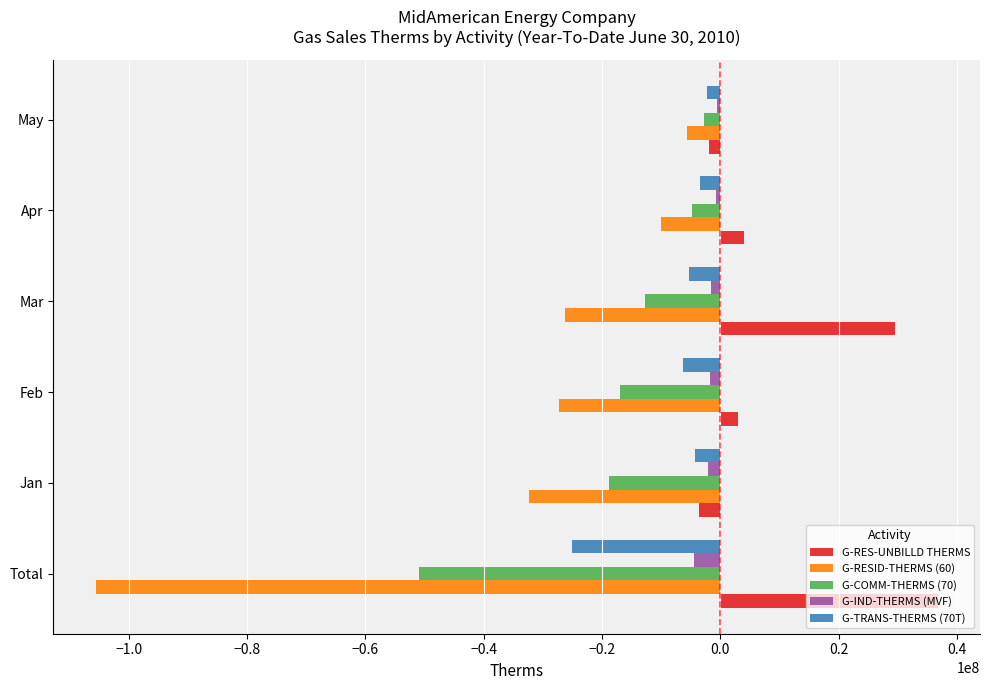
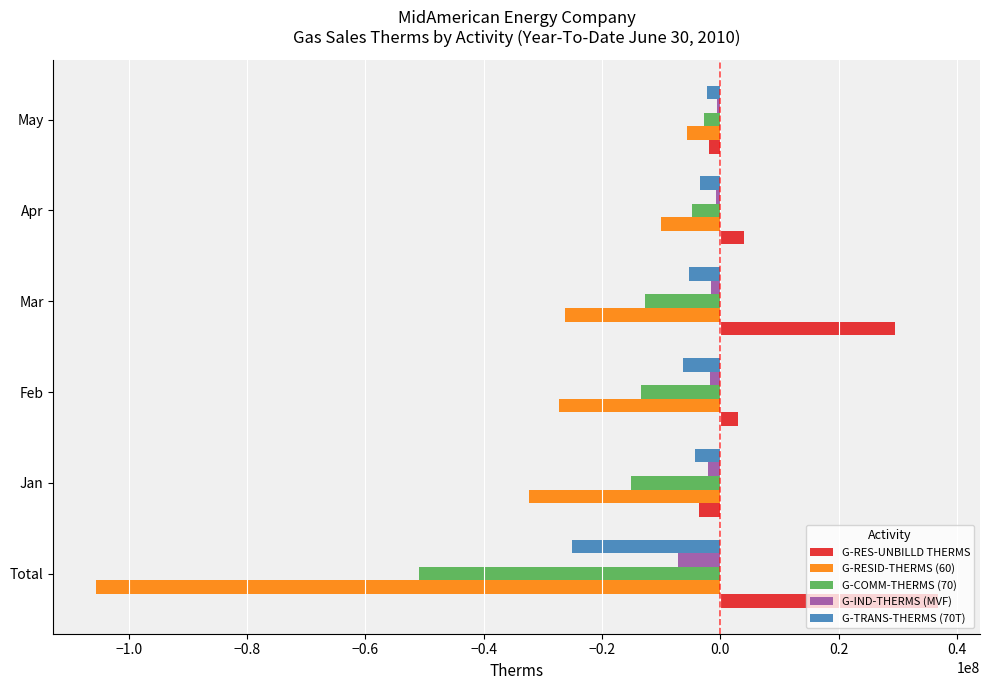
  {
    "G-RES-UNBILLD THERMS": {
      "May": -2000000,
      "Apr": 4000000,
      "Mar": 30000000,
      "Feb": 3000000,
      "Jan": -4000000
    },
    "G-RESID-THERMS (60)": {
      "May": -6000000,
      "Apr": -10000000,
      "Mar": -26000000,
      "Feb": -27000000,
      "Jan": -32000000,
      "Total": -106000000
    },
    "G-COMM-THERMS (70)": {
      "May": -3000000,
      "Apr": -5000000,
      "Mar": -13000000,
-     "Feb": -17000000,
-     "Jan": -19000000,
+     "Feb": -13000000,
+     "Jan": -15000000,
      "Total": -51000000
    },
    "G-IND-THERMS (MVF)": {
      "May": -1000000,
      "Apr": -1000000,
      "Mar": -2000000,
      "Feb": -2000000,
      "Jan": -2000000,
-     "Total": -4000000
+     "Total": -7000000
    },
    "G-TRANS-THERMS (70T)": {
      "May": -2000000,
      "Apr": -3000000,
      "Mar": -5000000,
      "Feb": -6000000,
      "Jan": -4000000,
      "Total": -25000000
    }
  }
